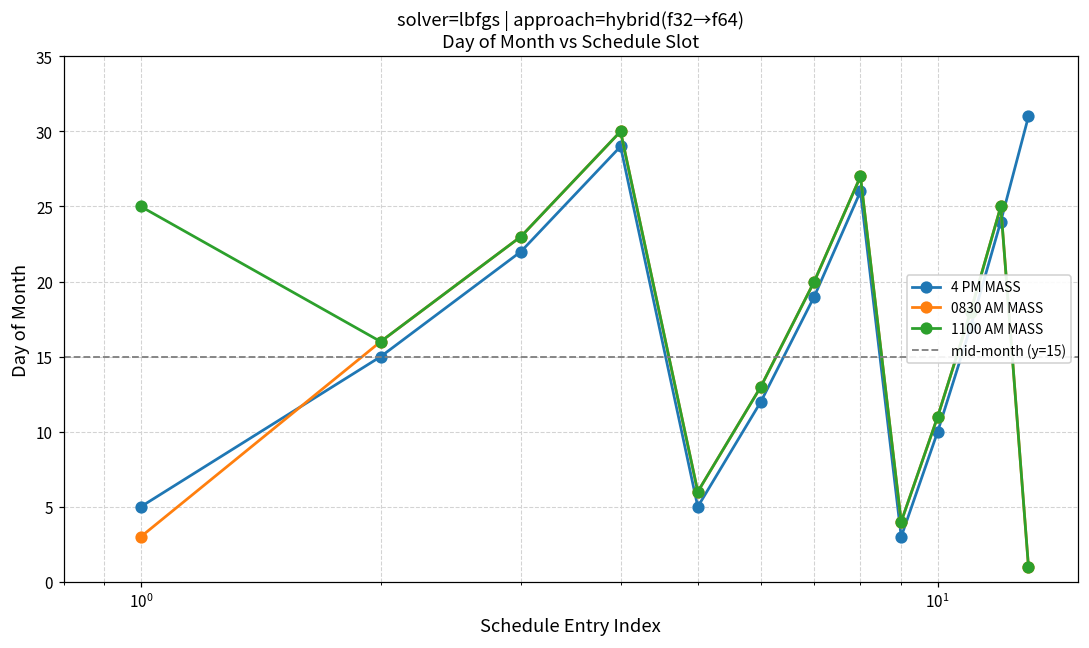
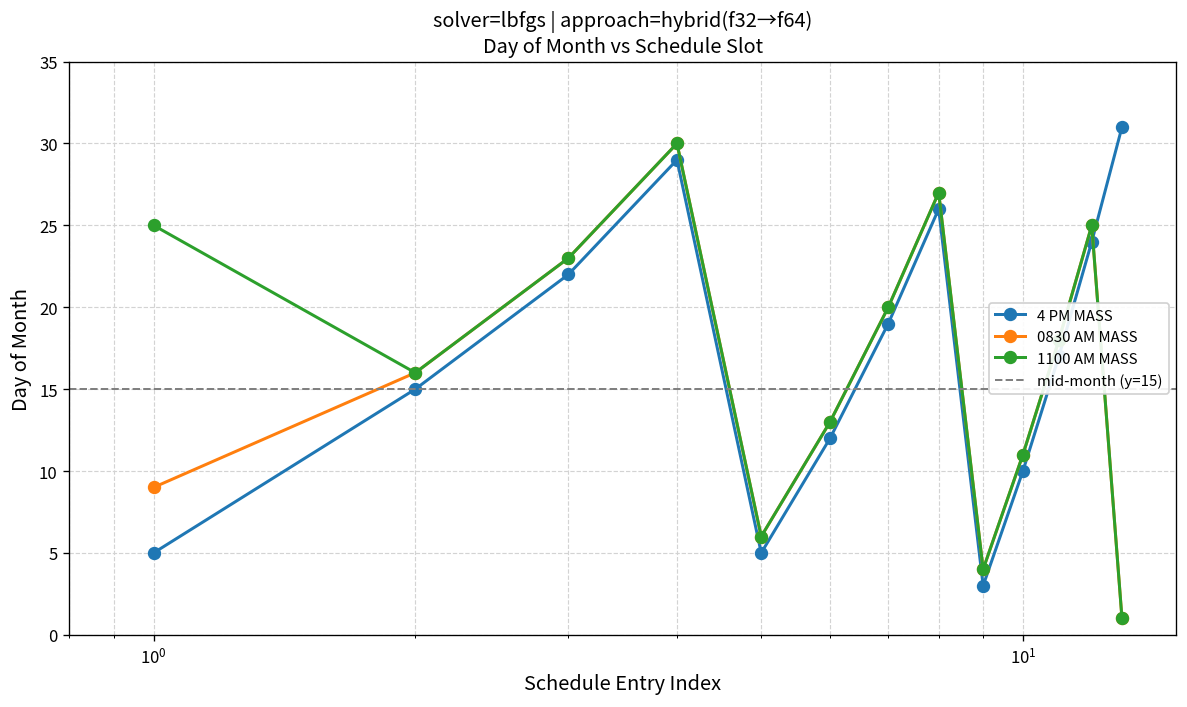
  {
    "4 PM MASS": {
      "10^0": 5,
      "10^1": 10
    },
    "0830 AM MASS": {
-     "10^0": 3
+     "10^0": 9
    },
    "1100 AM MASS": {
      "10^0": 25
    }
  }
